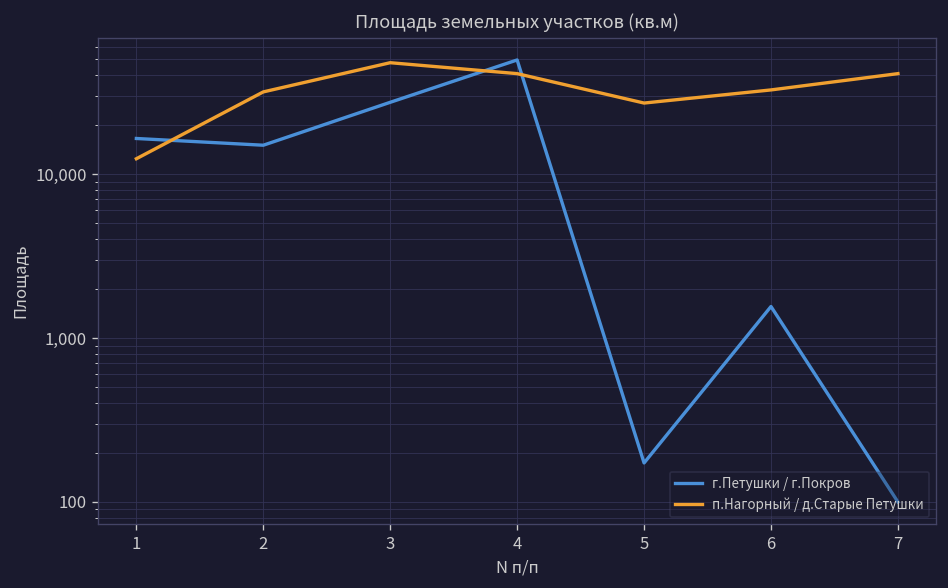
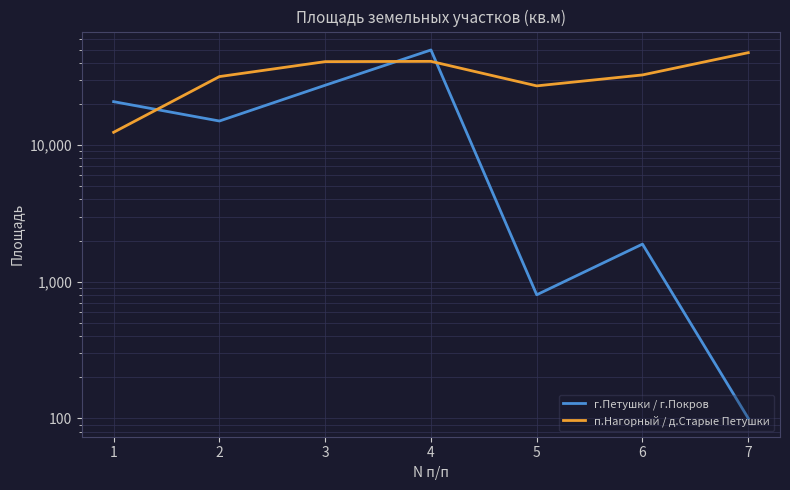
  {
    "г.Петушки / г.Покров": {
-     "1": "16,000",
+     "1": "21,000",
      "2": "15,000",
      "3": "27,000",
      "4": "50,000",
-     "5": "170",
-     "6": "1,600"
+     "5": "800",
+     "6": "1,900"
    },
    "п.Нагорный / д.Старые Петушки": {
      "1": "12,000",
      "2": "32,000",
-     "3": "48,000",
+     "3": "41,000",
      "4": "41,000",
      "5": "27,000",
      "6": "33,000",
-     "7": "41,000"
+     "7": "47,000"
    }
  }
